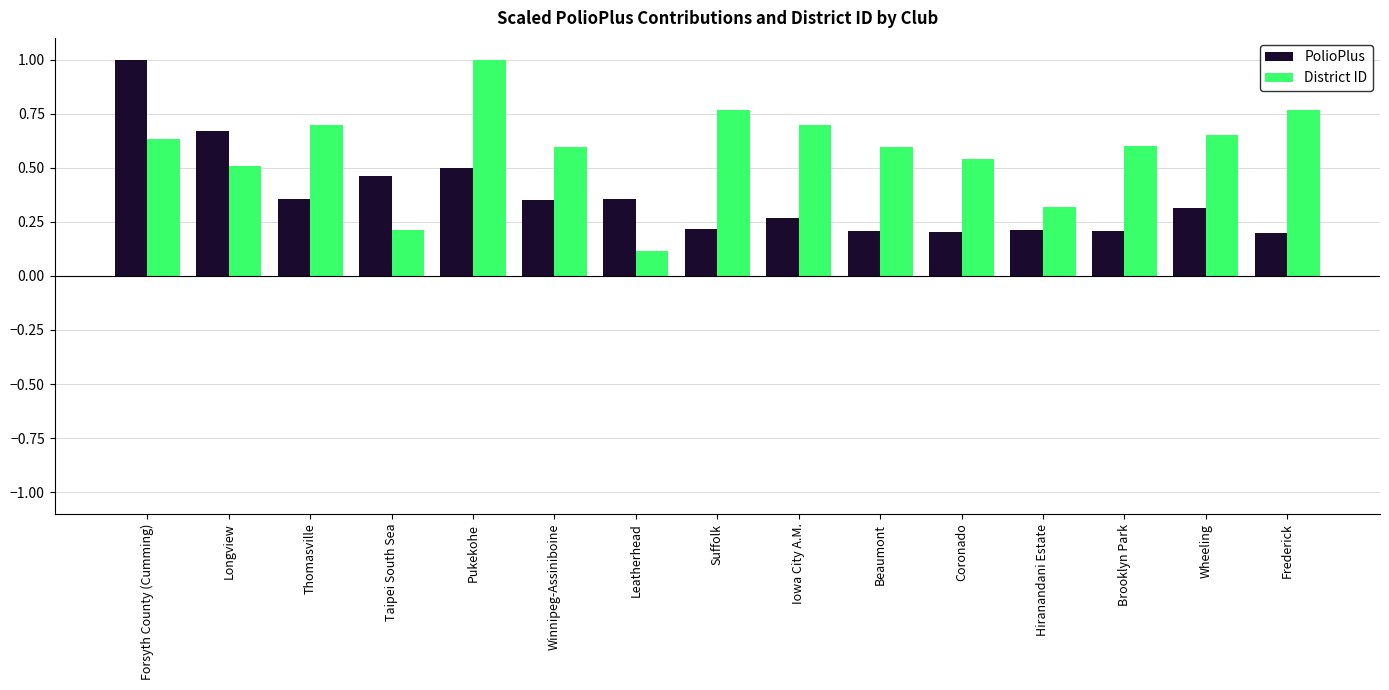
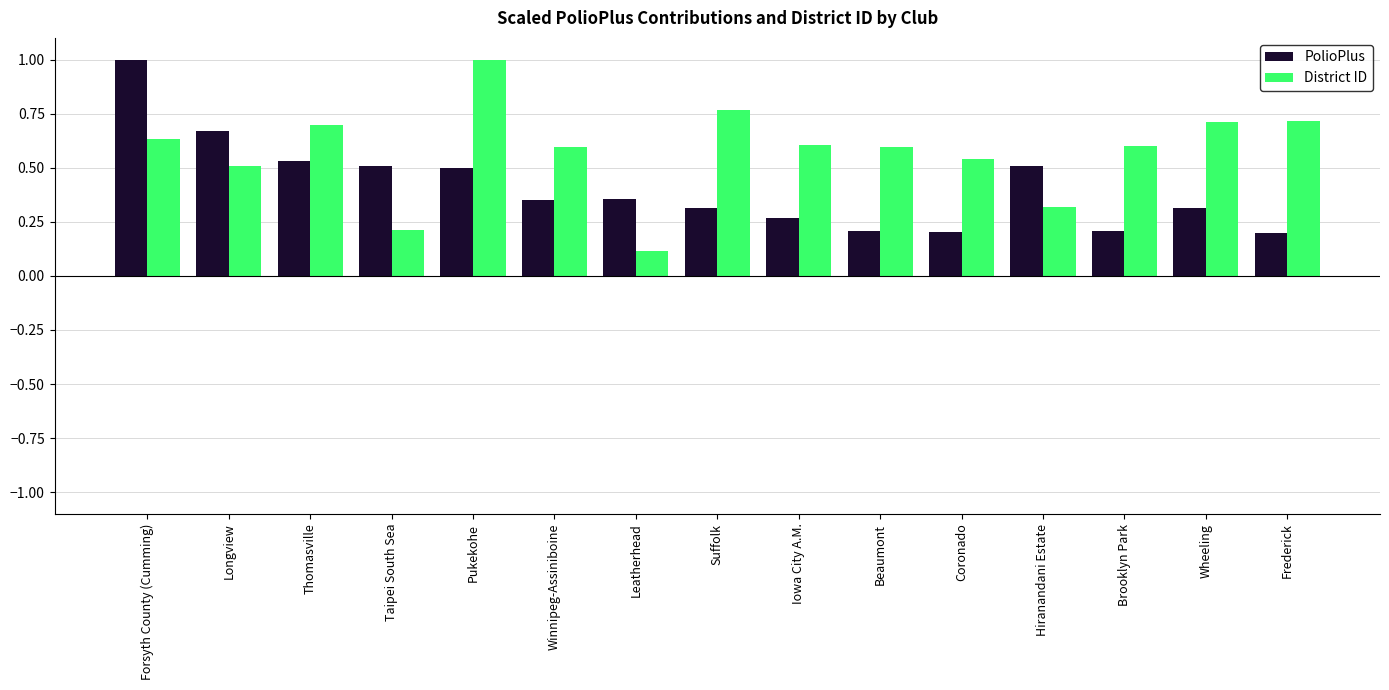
  {
    "PolioPlus": {
      "Forsyth County (Cumming)": 1.00,
      "Longview": 0.67,
-     "Thomasville": 0.36,
-     "Taipei South Sea": 0.46,
+     "Thomasville": 0.53,
+     "Taipei South Sea": 0.51,
      "Pukekohe": 0.50,
      "Winnipeg-Assiniboine": 0.35,
      "Leatherhead": 0.36,
-     "Suffolk": 0.21,
+     "Suffolk": 0.31,
      "Iowa City A.M.": 0.27,
      "Beaumont": 0.21,
      "Coronado": 0.20,
-     "Hiranandani Estate": 0.21,
+     "Hiranandani Estate": 0.51,
      "Brooklyn Park": 0.21,
      "Wheeling": 0.31,
      "Frederick": 0.20
    },
    "District ID": {
      "Forsyth County (Cumming)": 0.63,
      "Longview": 0.51,
      "Thomasville": 0.70,
      "Taipei South Sea": 0.21,
      "Pukekohe": 1.00,
      "Winnipeg-Assiniboine": 0.60,
      "Leatherhead": 0.12,
      "Suffolk": 0.77,
-     "Iowa City A.M.": 0.70,
+     "Iowa City A.M.": 0.60,
      "Beaumont": 0.60,
      "Coronado": 0.54,
      "Hiranandani Estate": 0.32,
      "Brooklyn Park": 0.60,
-     "Wheeling": 0.65,
-     "Frederick": 0.77
+     "Wheeling": 0.71,
+     "Frederick": 0.71
    }
  }
